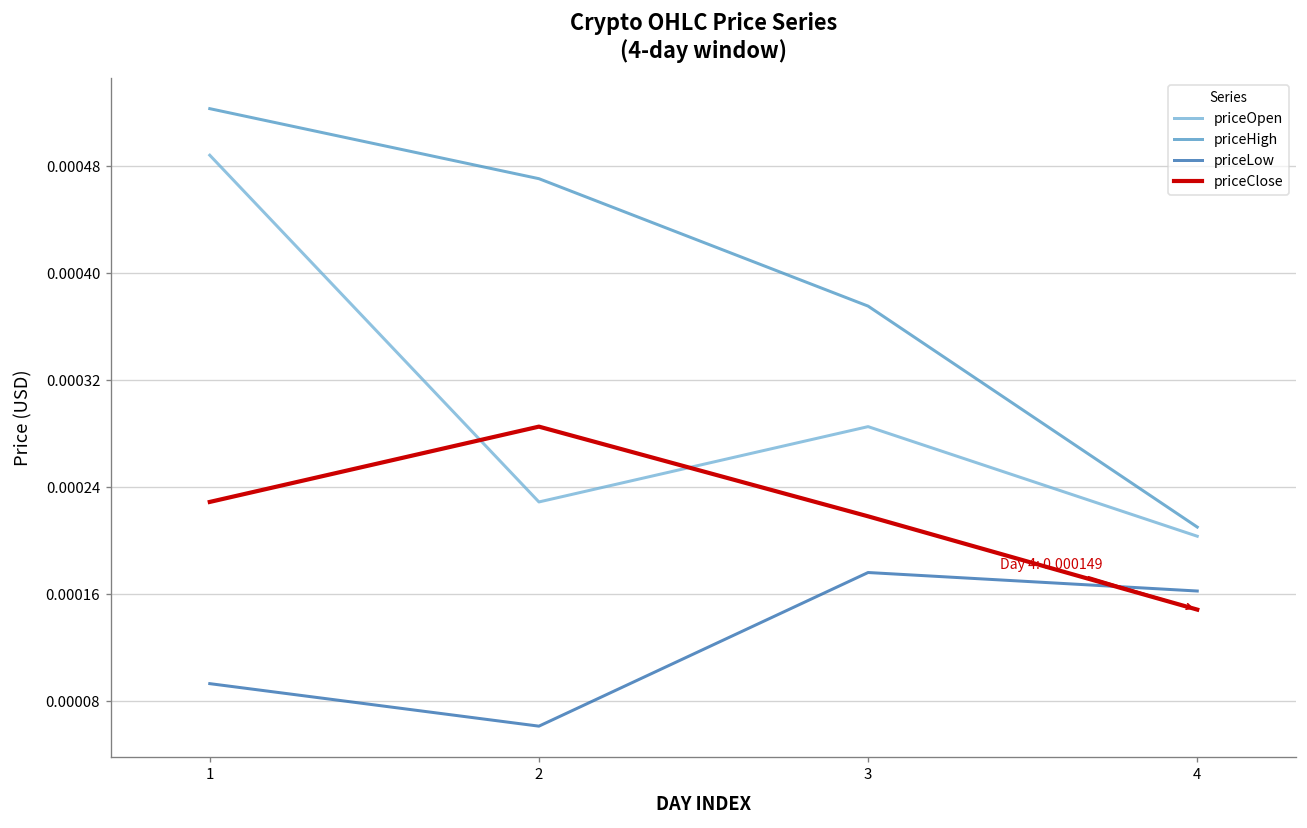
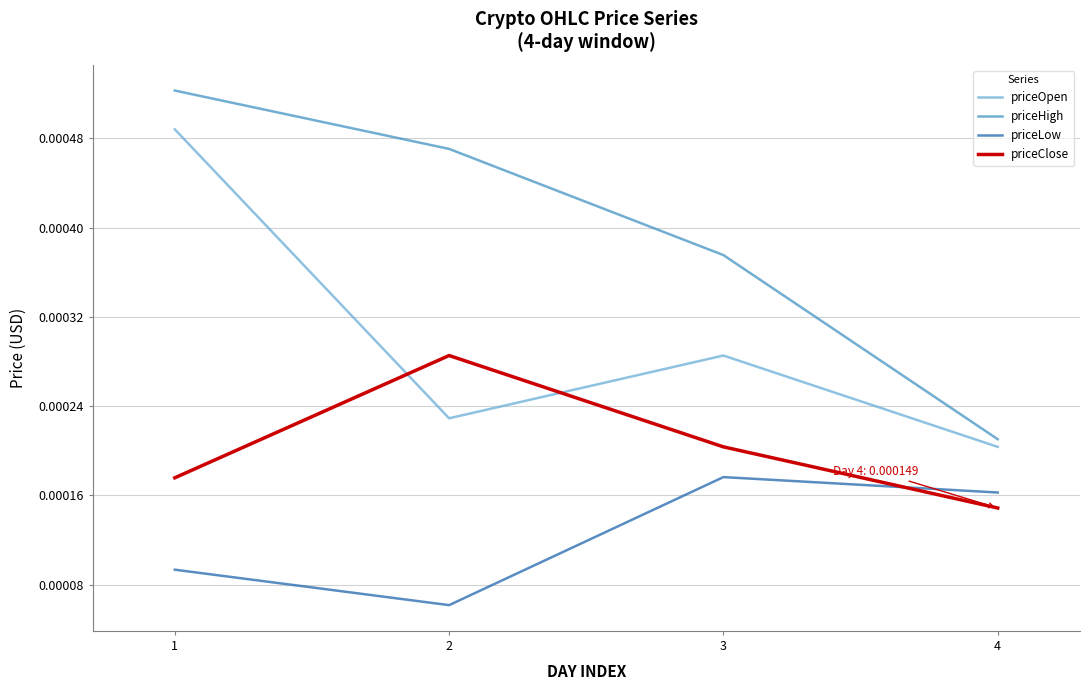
  {
    "priceLow": {
      "1": 0.000093,
      "2": 0.000062,
      "3": 0.000176
    },
    "priceClose": {
-     "1": 0.000229,
+     "1": 0.000176,
      "2": 0.000285,
-     "3": 0.000218
+     "3": 0.000203
    }
  }
